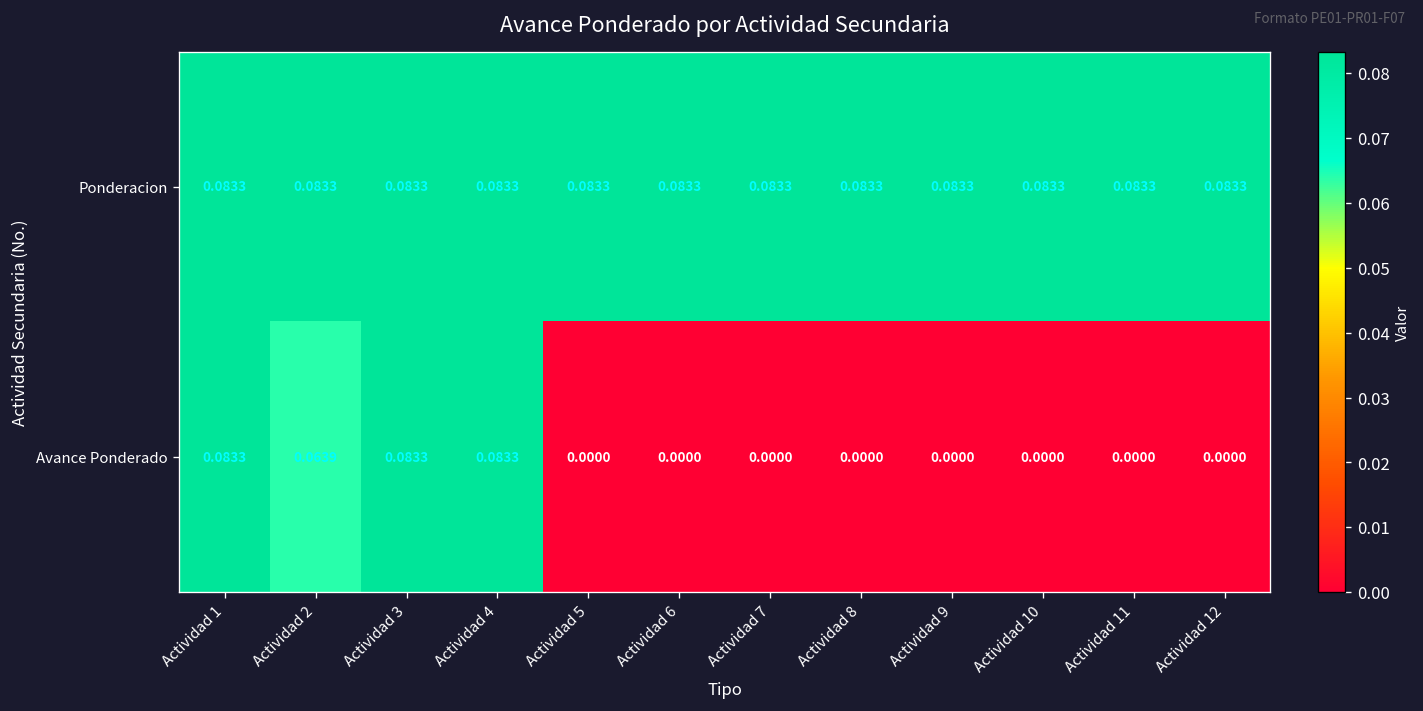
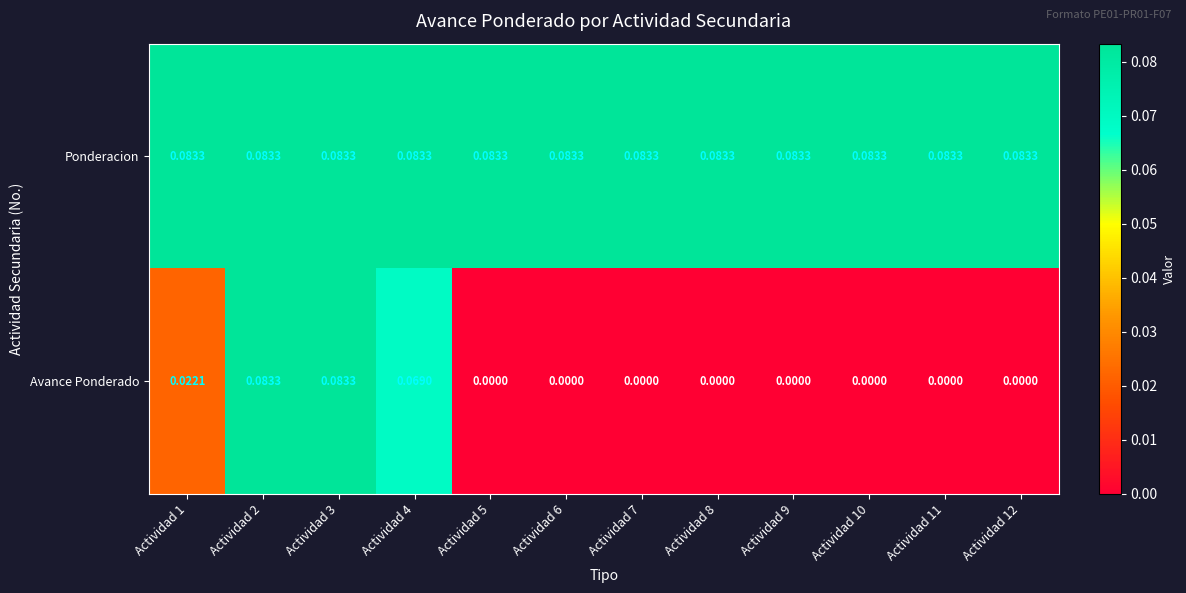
  {
    "Ponderacion": {
      "Actividad 1": 0.0833,
      "Actividad 2": 0.0833,
      "Actividad 3": 0.0833,
      "Actividad 4": 0.0833,
      "Actividad 5": 0.0833,
      "Actividad 6": 0.0833,
      "Actividad 7": 0.0833,
      "Actividad 8": 0.0833,
      "Actividad 9": 0.0833,
      "Actividad 10": 0.0833,
      "Actividad 11": 0.0833,
      "Actividad 12": 0.0833
    },
    "Avance Ponderado": {
-     "Actividad 1": 0.0833,
-     "Actividad 2": 0.0639,
+     "Actividad 1": 0.0221,
+     "Actividad 2": 0.0833,
      "Actividad 3": 0.0833,
-     "Actividad 4": 0.0833,
+     "Actividad 4": 0.0690,
      "Actividad 5": 0.0000,
      "Actividad 6": 0.0000,
      "Actividad 7": 0.0000,
      "Actividad 8": 0.0000,
      "Actividad 9": 0.0000,
      "Actividad 10": 0.0000,
      "Actividad 11": 0.0000,
      "Actividad 12": 0.0000
    }
  }
